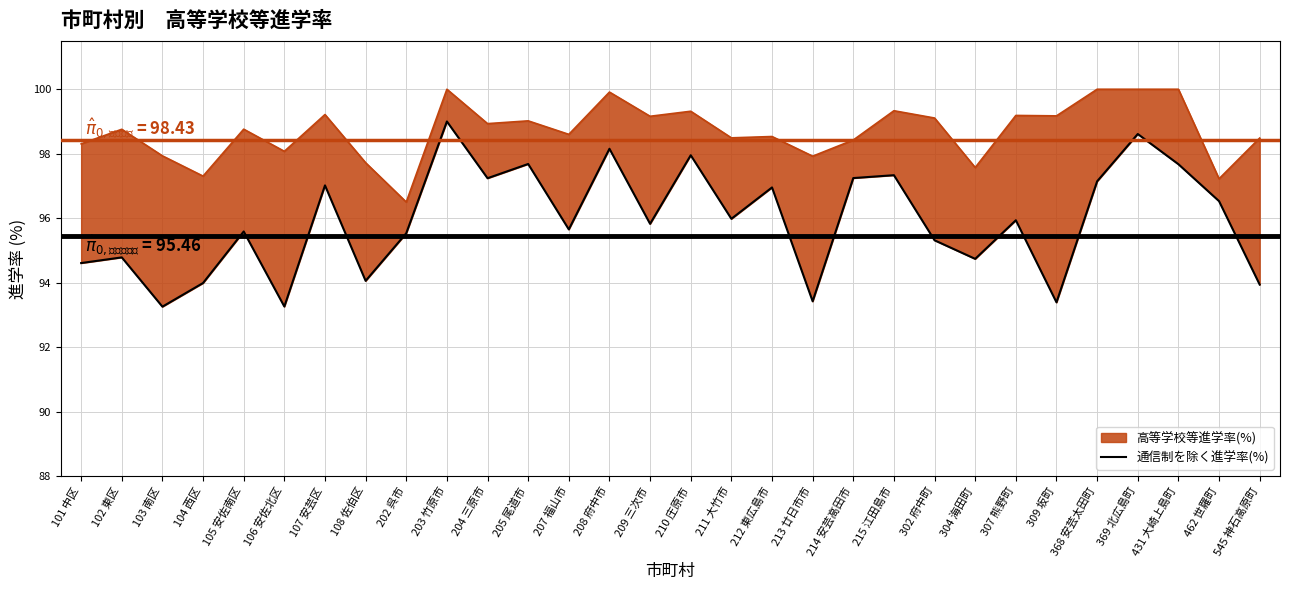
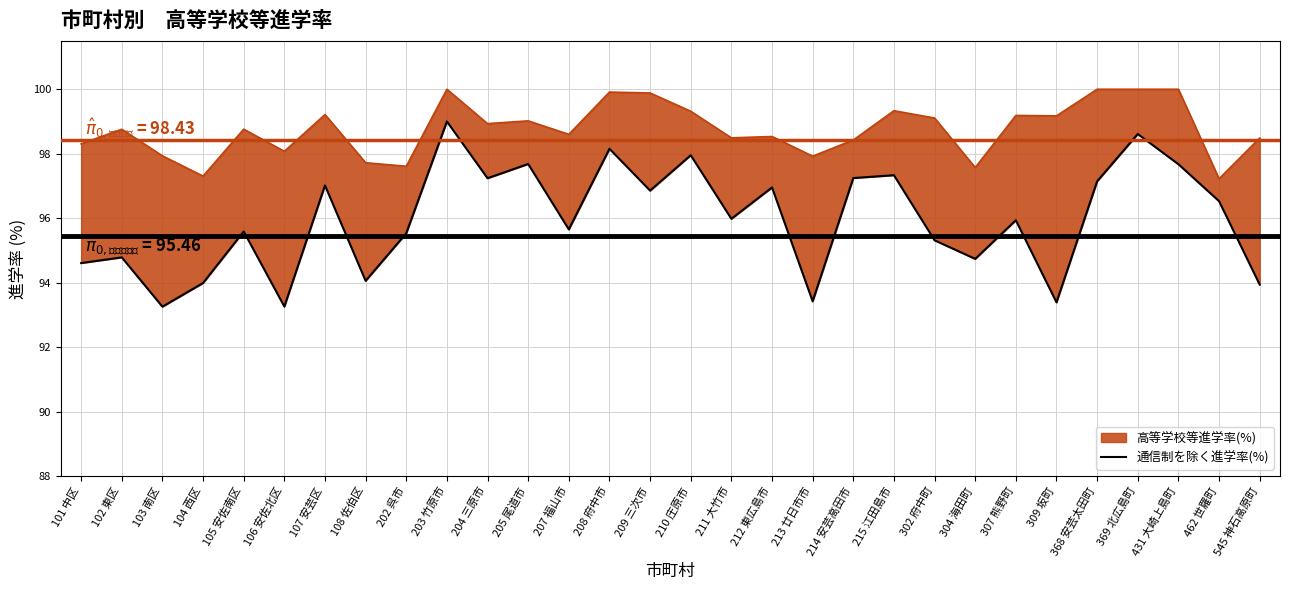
  {
    "高等学校等進学率(%)": {
      "101 中区": 98.3,
      "102 東区": 98.8,
      "103 南区": 97.9,
      "104 西区": 97.3,
      "105 安佐南区": 98.8,
      "106 安佐北区": 98.1,
      "107 安芸区": 99.2,
      "108 佐伯区": 97.7,
-     "202 呉市": 96.5,
+     "202 呉市": 97.6,
      "203 竹原市": 100.0,
      "204 三原市": 98.9,
      "205 尾道市": 99.0,
      "207 福山市": 98.6,
      "208 府中市": 99.9,
-     "209 三次市": 99.2,
+     "209 三次市": 99.9,
      "210 庄原市": 99.3,
      "211 大竹市": 98.5,
      "212 東広島市": 98.5,
      "213 廿日市市": 97.9,
      "214 安芸高田市": 98.4,
      "215 江田島市": 99.3,
      "302 府中町": 99.1,
      "304 海田町": 97.6,
      "307 熊野町": 99.2,
      "309 坂町": 99.2,
      "368 安芸太田町": 100.0,
      "369 北広島町": 100.0,
      "431 大崎上島町": 100.0,
      "462 世羅町": 97.2,
      "545 神石高原町": 98.5
    },
    "通信制を除く進学率(%)": {
      "101 中区": 94.6,
      "102 東区": 94.8,
      "103 南区": 93.3,
      "104 西区": 94.0,
      "105 安佐南区": 95.6,
      "106 安佐北区": 93.3,
      "107 安芸区": 97.0,
      "108 佐伯区": 94.1,
      "202 呉市": 95.5,
      "203 竹原市": 99.0,
      "204 三原市": 97.2,
      "205 尾道市": 97.7,
      "207 福山市": 95.7,
      "208 府中市": 98.2,
-     "209 三次市": 95.8,
+     "209 三次市": 96.9,
      "210 庄原市": 98.0,
      "211 大竹市": 96.0,
      "212 東広島市": 97.0,
      "213 廿日市市": 93.4,
      "214 安芸高田市": 97.2,
      "215 江田島市": 97.3,
      "302 府中町": 95.3,
      "304 海田町": 94.7,
      "307 熊野町": 95.9,
      "309 坂町": 93.4,
      "368 安芸太田町": 97.1,
      "369 北広島町": 98.6,
      "431 大崎上島町": 97.7,
      "462 世羅町": 96.5,
      "545 神石高原町": 93.9
    }
  }
